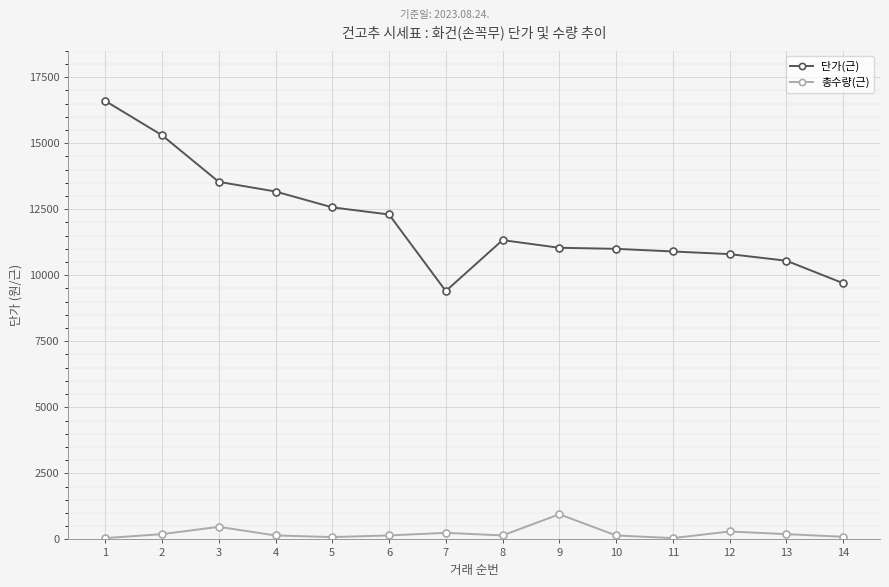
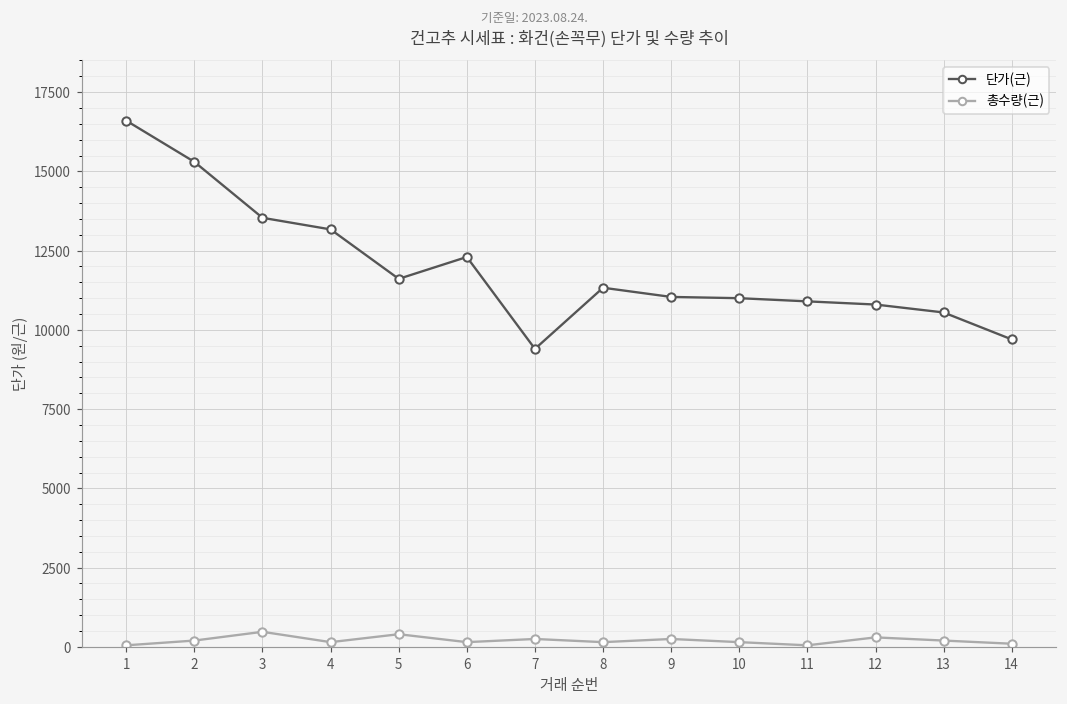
  {
    "단가(근)": {
      "1": 16600,
      "2": 15300,
      "3": 13500,
      "4": 13200,
-     "5": 12600,
+     "5": 11600,
      "6": 12300,
      "7": 9400,
      "8": 11300,
      "9": 11000,
      "10": 11000,
      "11": 10900,
      "12": 10800,
      "13": 10600,
      "14": 9700
    },
    "총수량(근)": {
      "1": 100,
      "2": 200,
      "3": 500,
      "4": 200,
-     "5": 100,
+     "5": 400,
      "6": 200,
      "7": 300,
      "8": 200,
-     "9": 1000,
+     "9": 300,
      "10": 200,
      "11": 100,
      "12": 300,
      "13": 200,
      "14": 100
    }
  }
